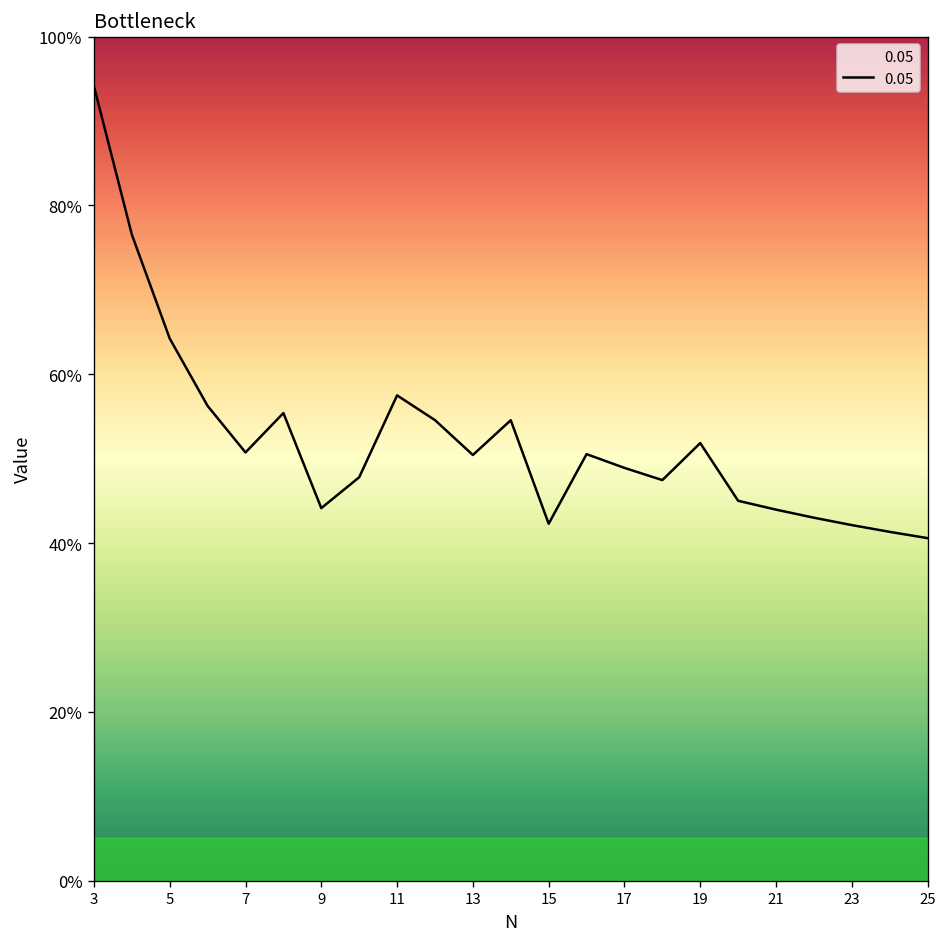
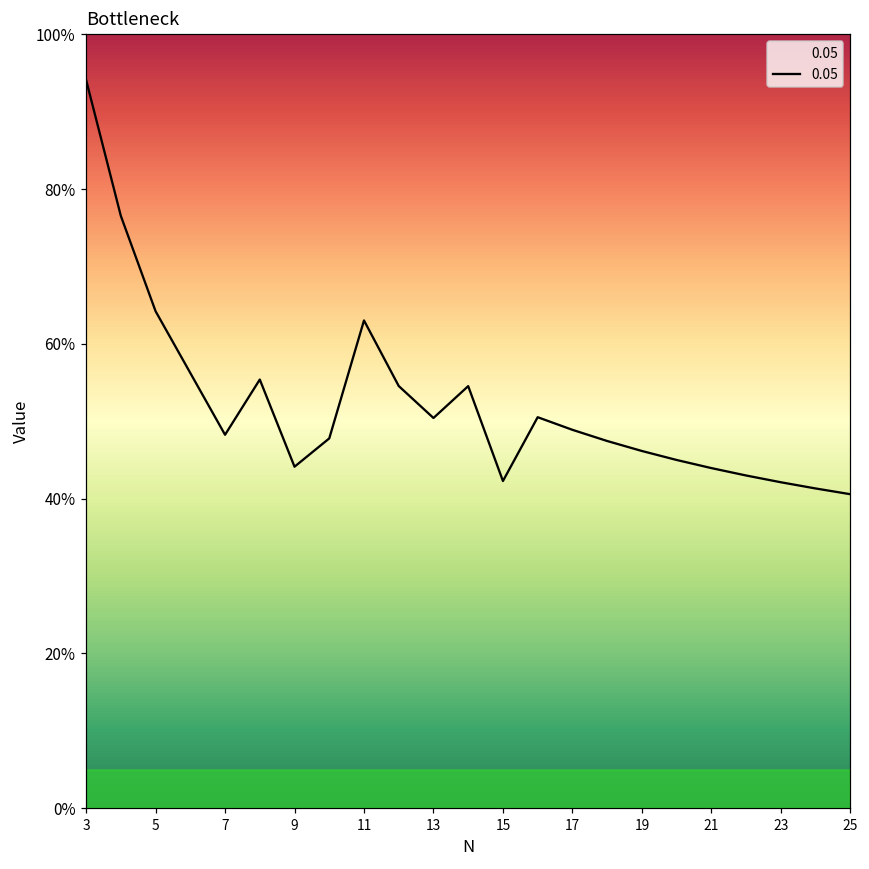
  {
    "3": "94%",
    "5": "64%",
-   "7": "51%",
+   "7": "48%",
    "9": "44%",
-   "11": "57%",
+   "11": "63%",
    "13": "50%",
    "15": "42%",
    "17": "49%",
-   "19": "52%",
+   "19": "46%",
    "21": "44%",
    "23": "42%",
    "25": "41%"
  }
